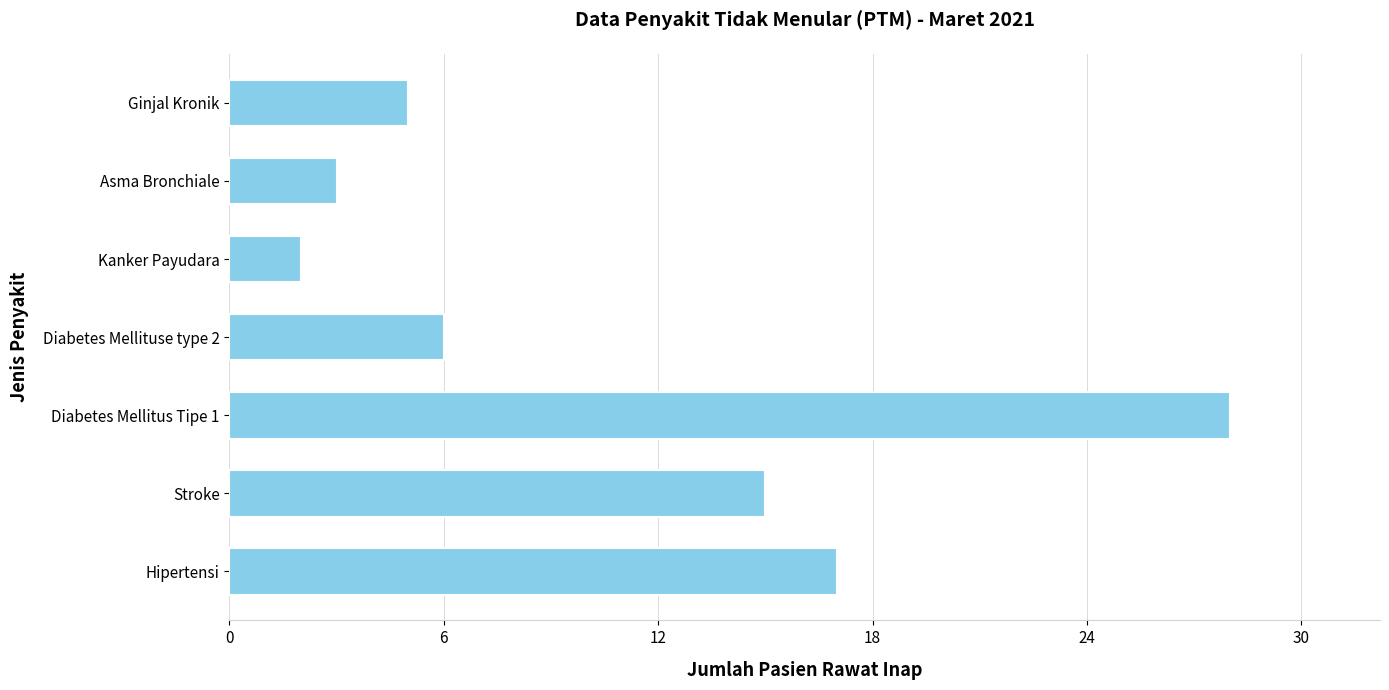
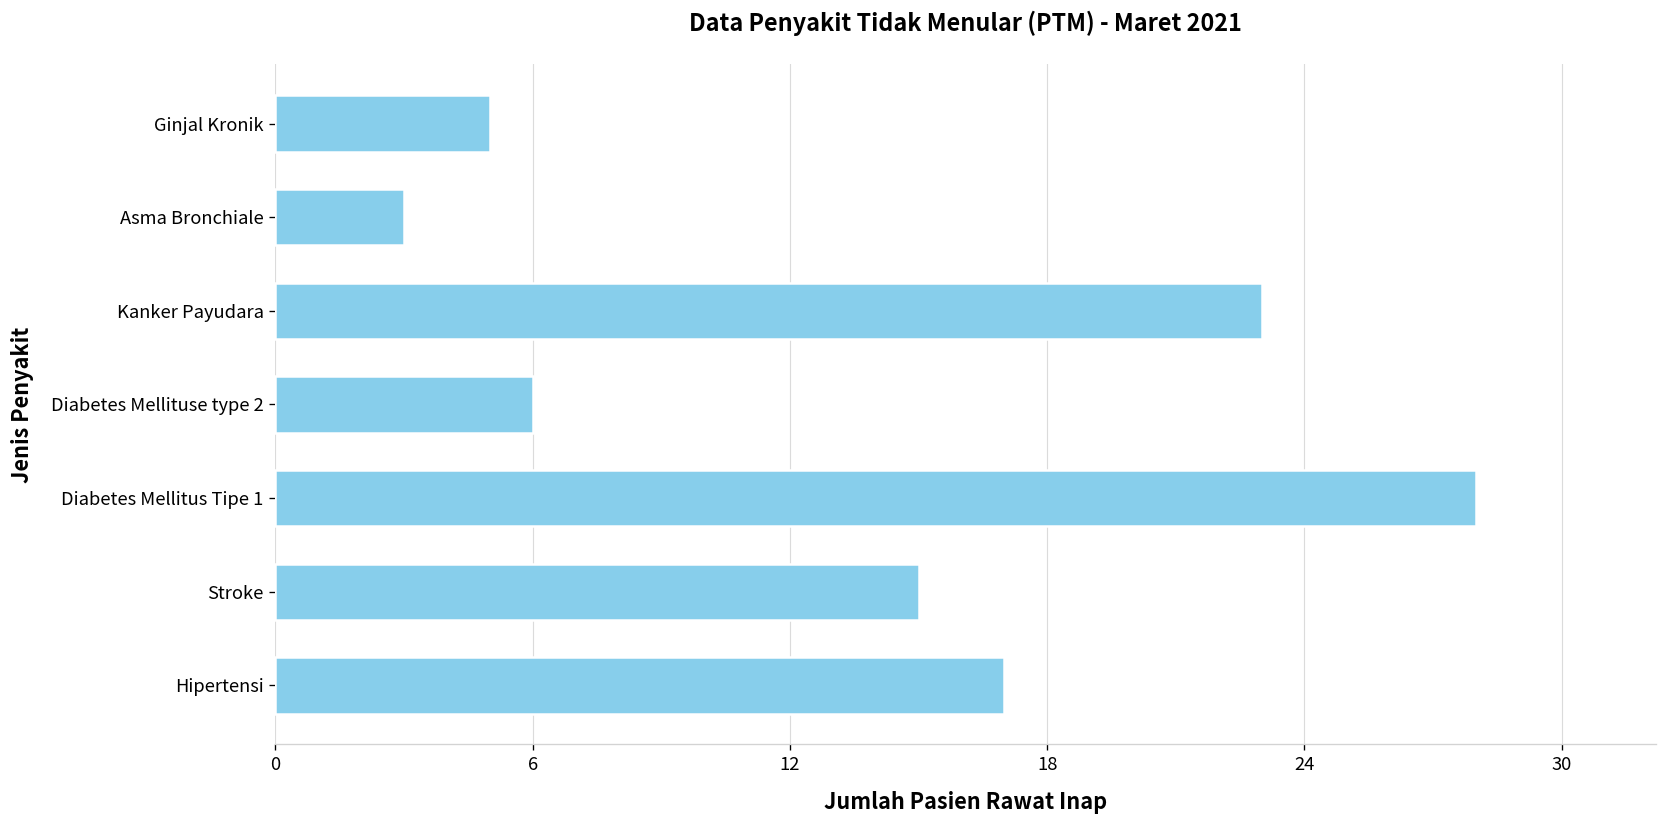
  {
    "Ginjal Kronik": 5,
    "Asma Bronchiale": 3,
-   "Kanker Payudara": 2,
+   "Kanker Payudara": 23,
    "Diabetes Mellituse type 2": 6,
    "Diabetes Mellitus Tipe 1": 28,
    "Stroke": 15,
    "Hipertensi": 17
  }
